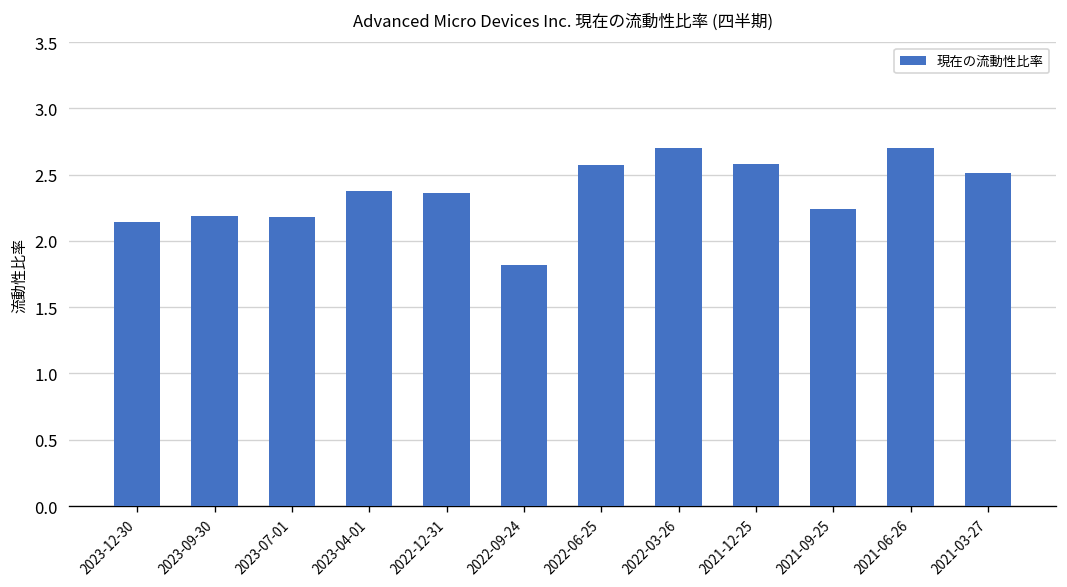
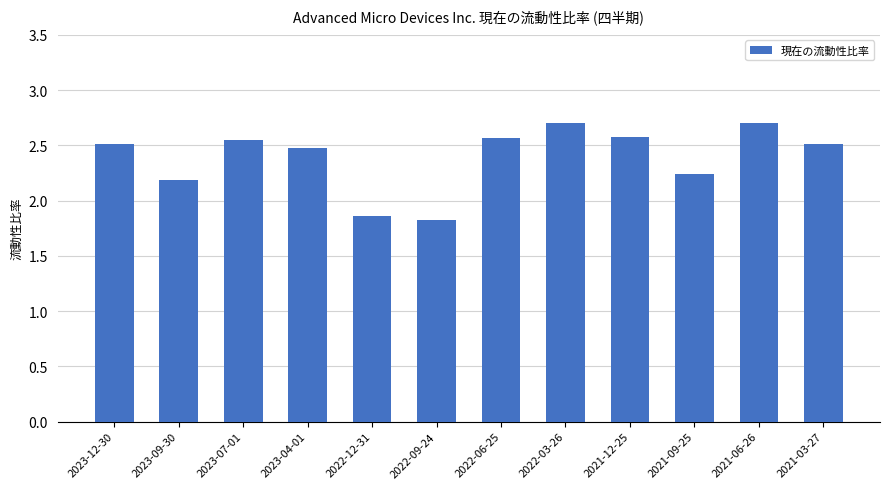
  {
-   "2023-12-30": 2.14,
+   "2023-12-30": 2.51,
    "2023-09-30": 2.19,
-   "2023-07-01": 2.18,
-   "2023-04-01": 2.38,
-   "2022-12-31": 2.36,
+   "2023-07-01": 2.55,
+   "2023-04-01": 2.48,
+   "2022-12-31": 1.86,
    "2022-09-24": 1.82,
    "2022-06-25": 2.57,
    "2022-03-26": 2.70,
    "2021-12-25": 2.58,
    "2021-09-25": 2.24,
    "2021-06-26": 2.70,
    "2021-03-27": 2.51
  }
